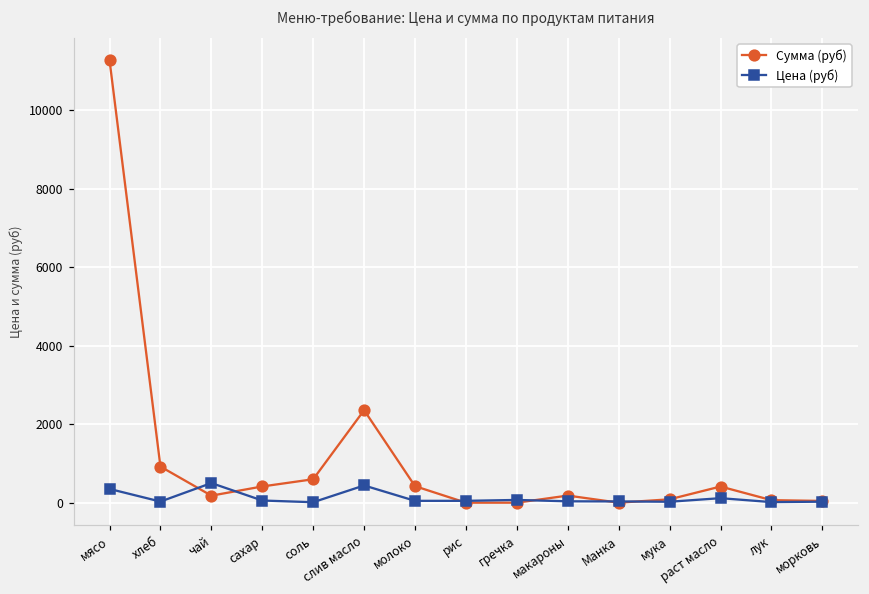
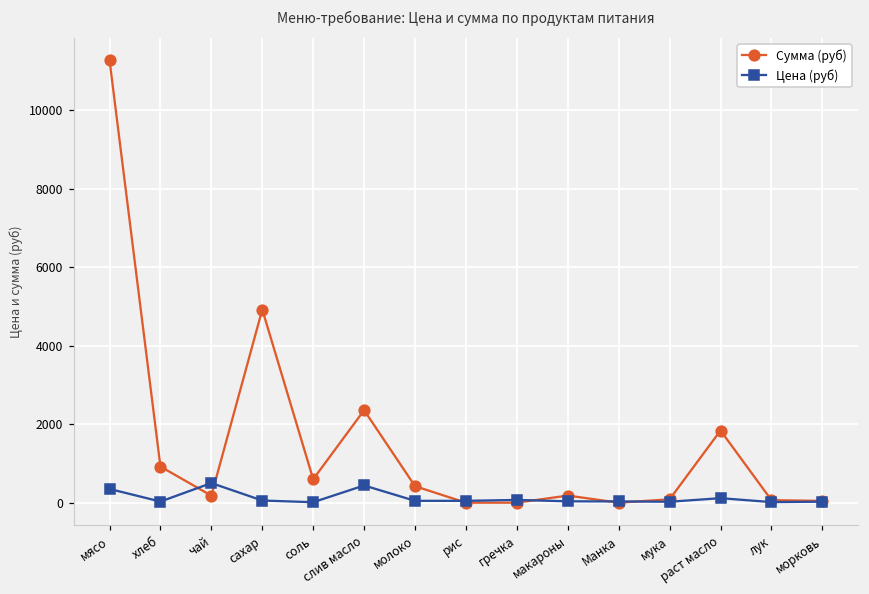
  {
    "Сумма (руб)": {
      "мясо": 11300,
      "хлеб": 900,
      "чай": 200,
-     "сахар": 400,
+     "сахар": 4900,
      "соль": 600,
      "слив масло": 2400,
      "молоко": 400,
      "макароны": 200,
-     "раст масло": 400
+     "раст масло": 1800
    },
    "Цена (руб)": {
      "мясо": 400,
      "хлеб": 0,
      "чай": 500,
      "сахар": 100,
      "соль": 0,
      "слив масло": 400,
      "молоко": 0,
      "макароны": 0,
      "раст масло": 100
    }
  }
